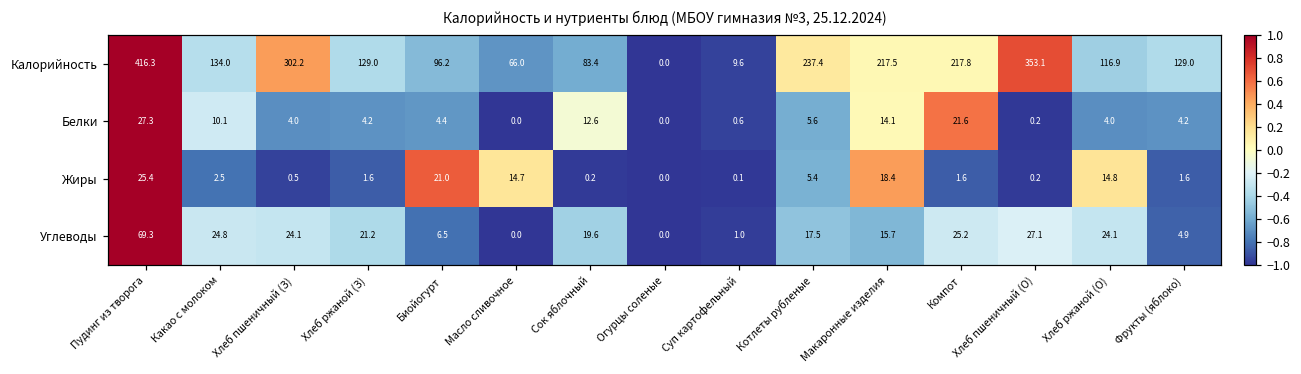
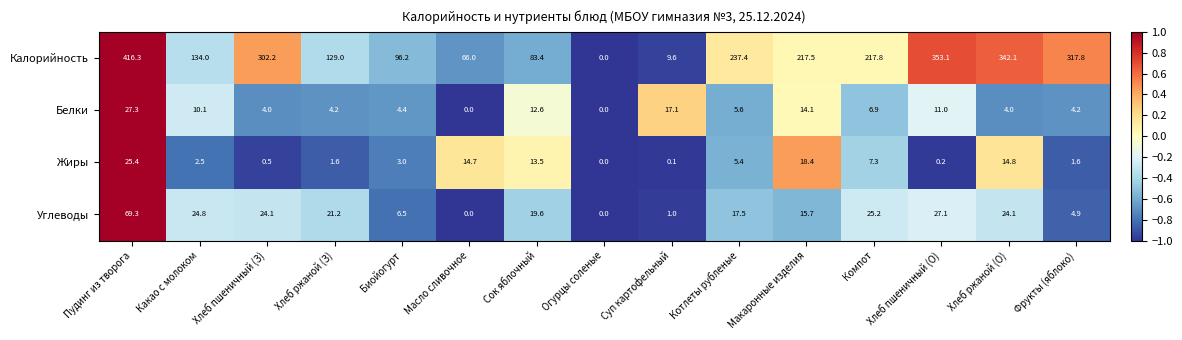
  {
    "Калорийность": {
      "Пудинг из творога": 416.3,
      "Какао с молоком": 134.0,
      "Хлеб пшеничный (З)": 302.2,
      "Хлеб ржаной (З)": 129.0,
      "Биойогурт": 96.2,
      "Масло сливочное": 66.0,
      "Сок яблочный": 83.4,
      "Огурцы соленые": 0.0,
      "Суп картофельный": 9.6,
      "Котлеты рубленые": 237.4,
      "Макаронные изделия": 217.5,
      "Компот": 217.8,
      "Хлеб пшеничный (О)": 353.1,
-     "Хлеб ржаной (О)": 116.9,
-     "Фрукты (яблоко)": 129.0
+     "Хлеб ржаной (О)": 342.1,
+     "Фрукты (яблоко)": 317.8
    },
    "Белки": {
      "Пудинг из творога": 27.3,
      "Какао с молоком": 10.1,
      "Хлеб пшеничный (З)": 4.0,
      "Хлеб ржаной (З)": 4.2,
      "Биойогурт": 4.4,
      "Масло сливочное": 0.0,
      "Сок яблочный": 12.6,
      "Огурцы соленые": 0.0,
-     "Суп картофельный": 0.6,
+     "Суп картофельный": 17.1,
      "Котлеты рубленые": 5.6,
      "Макаронные изделия": 14.1,
-     "Компот": 21.6,
-     "Хлеб пшеничный (О)": 0.2,
+     "Компот": 6.9,
+     "Хлеб пшеничный (О)": 11.0,
      "Хлеб ржаной (О)": 4.0,
      "Фрукты (яблоко)": 4.2
    },
    "Жиры": {
      "Пудинг из творога": 25.4,
      "Какао с молоком": 2.5,
      "Хлеб пшеничный (З)": 0.5,
      "Хлеб ржаной (З)": 1.6,
-     "Биойогурт": 21.0,
+     "Биойогурт": 3.0,
      "Масло сливочное": 14.7,
-     "Сок яблочный": 0.2,
+     "Сок яблочный": 13.5,
      "Огурцы соленые": 0.0,
      "Суп картофельный": 0.1,
      "Котлеты рубленые": 5.4,
      "Макаронные изделия": 18.4,
-     "Компот": 1.6,
+     "Компот": 7.3,
      "Хлеб пшеничный (О)": 0.2,
      "Хлеб ржаной (О)": 14.8,
      "Фрукты (яблоко)": 1.6
    },
    "Углеводы": {
      "Пудинг из творога": 69.3,
      "Какао с молоком": 24.8,
      "Хлеб пшеничный (З)": 24.1,
      "Хлеб ржаной (З)": 21.2,
      "Биойогурт": 6.5,
      "Масло сливочное": 0.0,
      "Сок яблочный": 19.6,
      "Огурцы соленые": 0.0,
      "Суп картофельный": 1.0,
      "Котлеты рубленые": 17.5,
      "Макаронные изделия": 15.7,
      "Компот": 25.2,
      "Хлеб пшеничный (О)": 27.1,
      "Хлеб ржаной (О)": 24.1,
      "Фрукты (яблоко)": 4.9
    }
  }
